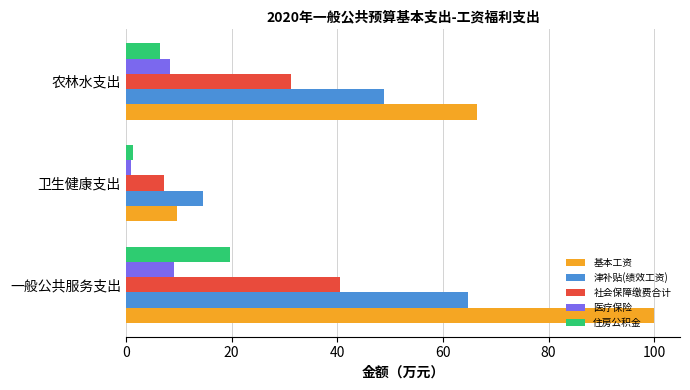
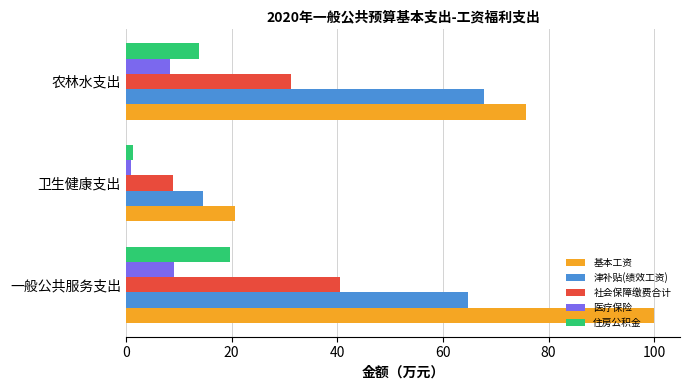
  {
    "基本工资": {
-     "农林水支出": 66,
-     "卫生健康支出": 10,
+     "农林水支出": 76,
+     "卫生健康支出": 21,
      "一般公共服务支出": 100
    },
    "津补贴(绩效工资)": {
-     "农林水支出": 49,
+     "农林水支出": 68,
      "卫生健康支出": 15,
      "一般公共服务支出": 65
    },
    "社会保障缴费合计": {
      "农林水支出": 31,
-     "卫生健康支出": 7,
+     "卫生健康支出": 9,
      "一般公共服务支出": 41
    },
    "医疗保险": {
      "农林水支出": 8,
      "卫生健康支出": 1,
      "一般公共服务支出": 9
    },
    "住房公积金": {
-     "农林水支出": 7,
+     "农林水支出": 14,
      "卫生健康支出": 1,
      "一般公共服务支出": 20
    }
  }
